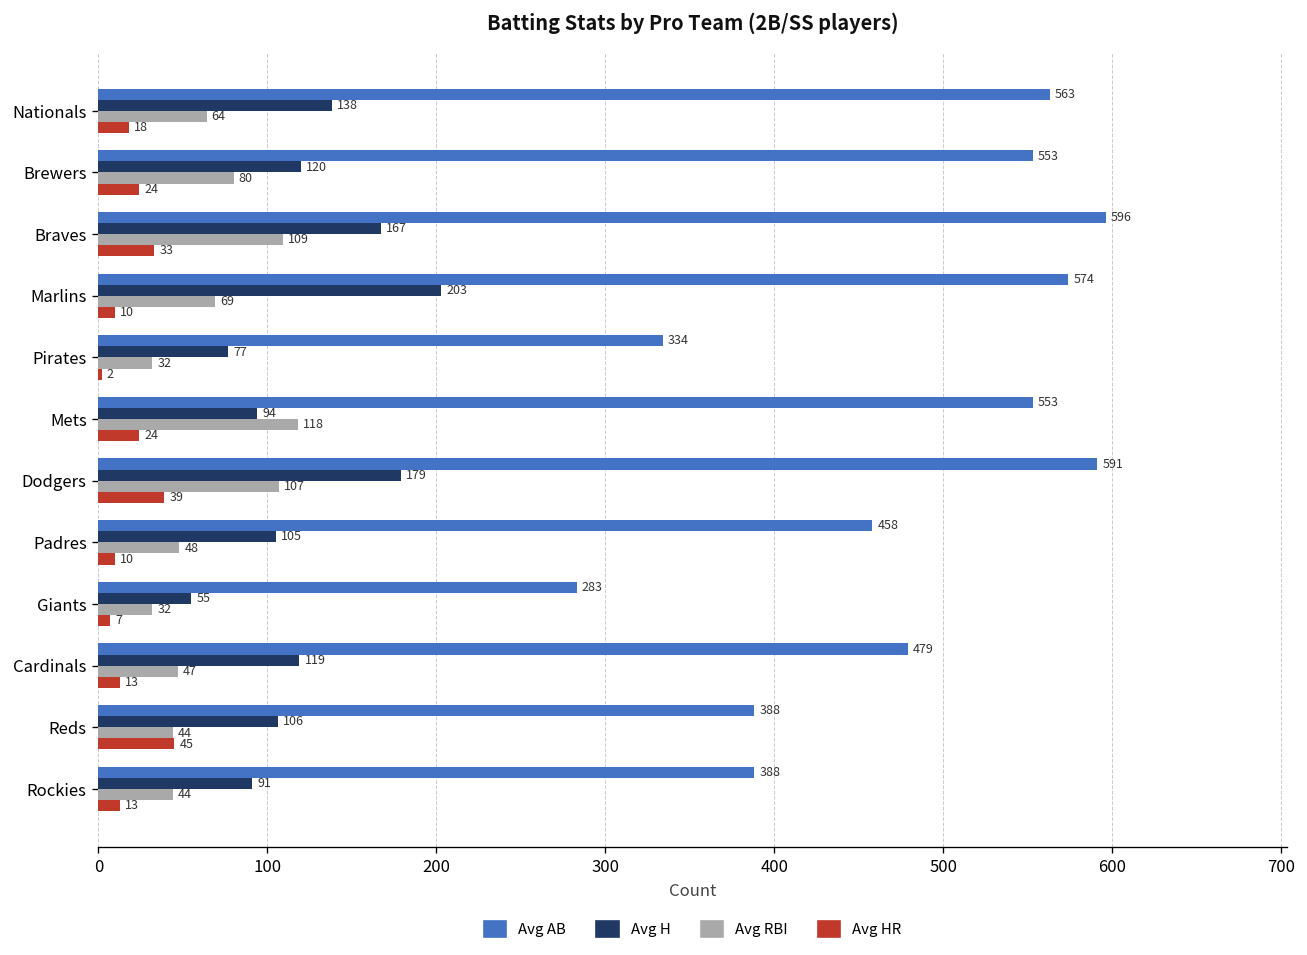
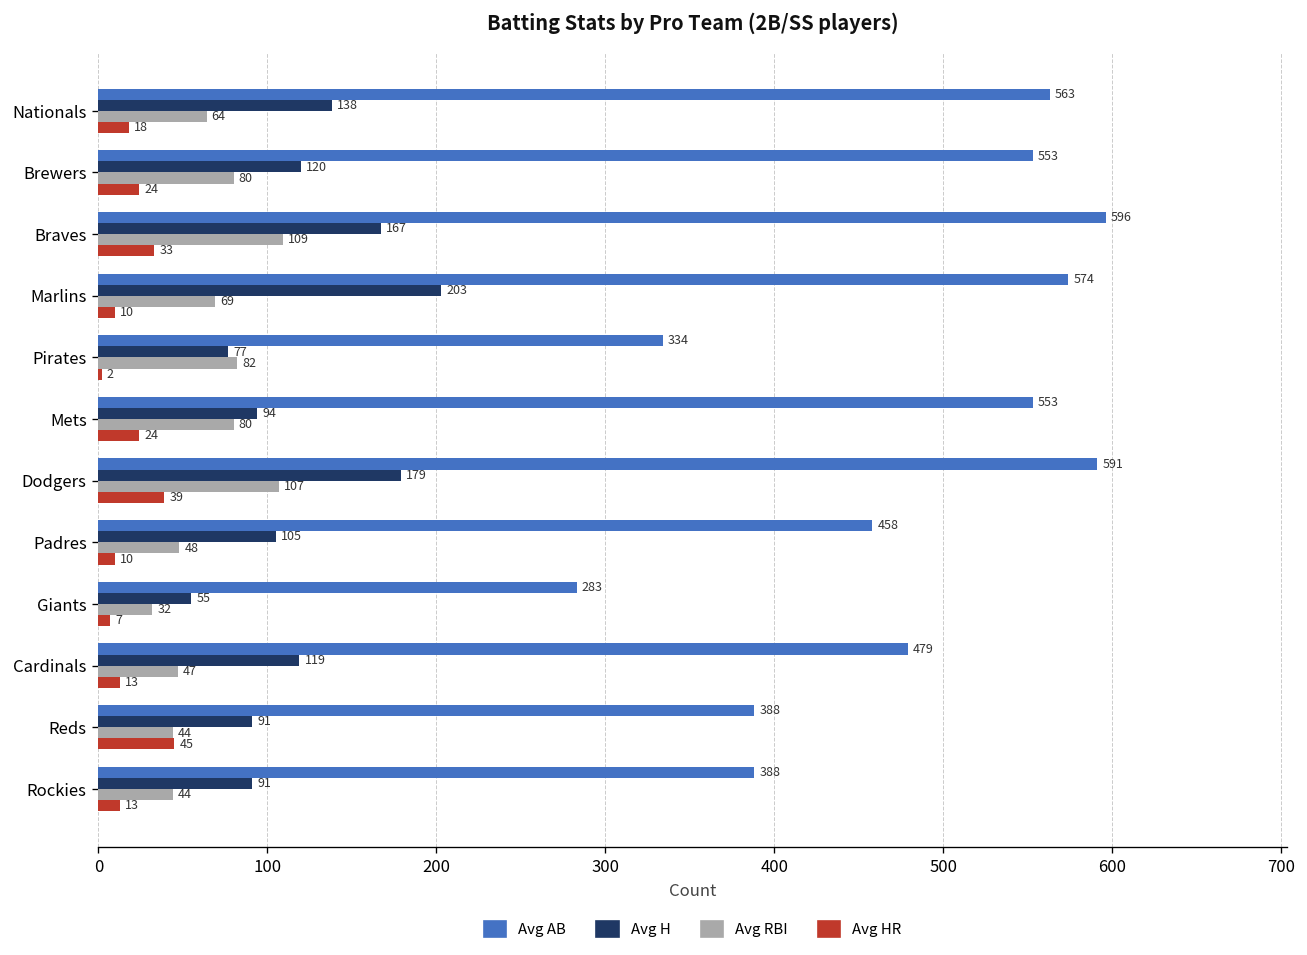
  {
    "Avg AB": {
      "Nationals": 563,
      "Brewers": 553,
      "Braves": 596,
      "Marlins": 574,
      "Pirates": 334,
      "Mets": 553,
      "Dodgers": 591,
      "Padres": 458,
      "Giants": 283,
      "Cardinals": 479,
      "Reds": 388,
      "Rockies": 388
    },
    "Avg H": {
      "Nationals": 138,
      "Brewers": 120,
      "Braves": 167,
      "Marlins": 203,
      "Pirates": 77,
      "Mets": 94,
      "Dodgers": 179,
      "Padres": 105,
      "Giants": 55,
      "Cardinals": 119,
-     "Reds": 106,
+     "Reds": 91,
      "Rockies": 91
    },
    "Avg RBI": {
      "Nationals": 64,
      "Brewers": 80,
      "Braves": 109,
      "Marlins": 69,
-     "Pirates": 32,
-     "Mets": 118,
+     "Pirates": 82,
+     "Mets": 80,
      "Dodgers": 107,
      "Padres": 48,
      "Giants": 32,
      "Cardinals": 47,
      "Reds": 44,
      "Rockies": 44
    },
    "Avg HR": {
      "Nationals": 18,
      "Brewers": 24,
      "Braves": 33,
      "Marlins": 10,
      "Pirates": 2,
      "Mets": 24,
      "Dodgers": 39,
      "Padres": 10,
      "Giants": 7,
      "Cardinals": 13,
      "Reds": 45,
      "Rockies": 13
    }
  }
